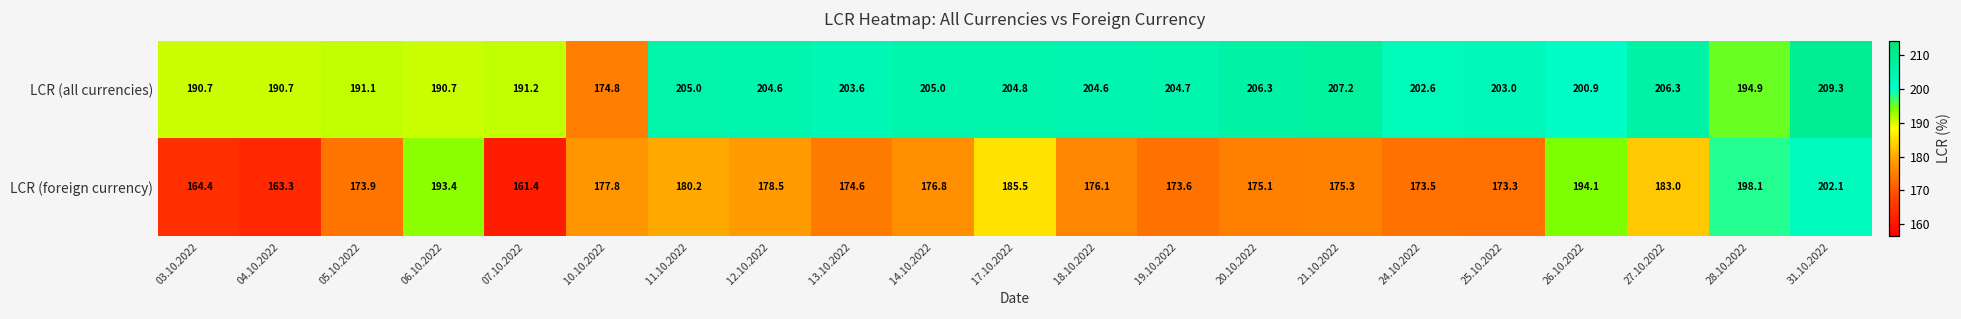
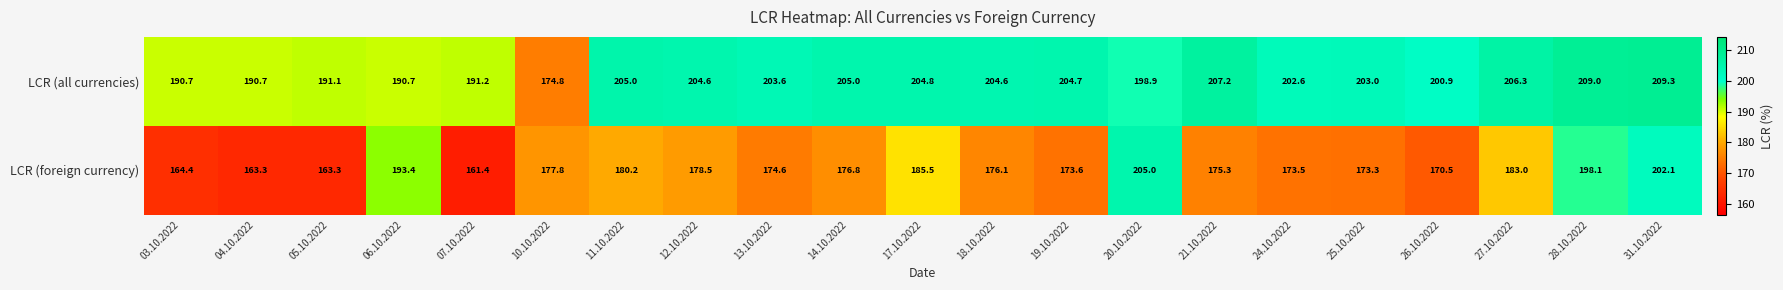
  {
    "LCR (all currencies)": {
      "03.10.2022": 190.7,
      "04.10.2022": 190.7,
      "05.10.2022": 191.1,
      "06.10.2022": 190.7,
      "07.10.2022": 191.2,
      "10.10.2022": 174.8,
      "11.10.2022": 205.0,
      "12.10.2022": 204.6,
      "13.10.2022": 203.6,
      "14.10.2022": 205.0,
      "17.10.2022": 204.8,
      "18.10.2022": 204.6,
      "19.10.2022": 204.7,
-     "20.10.2022": 206.3,
+     "20.10.2022": 198.9,
      "21.10.2022": 207.2,
      "24.10.2022": 202.6,
      "25.10.2022": 203.0,
      "26.10.2022": 200.9,
      "27.10.2022": 206.3,
-     "28.10.2022": 194.9,
+     "28.10.2022": 209.0,
      "31.10.2022": 209.3
    },
    "LCR (foreign currency)": {
      "03.10.2022": 164.4,
      "04.10.2022": 163.3,
-     "05.10.2022": 173.9,
+     "05.10.2022": 163.3,
      "06.10.2022": 193.4,
      "07.10.2022": 161.4,
      "10.10.2022": 177.8,
      "11.10.2022": 180.2,
      "12.10.2022": 178.5,
      "13.10.2022": 174.6,
      "14.10.2022": 176.8,
      "17.10.2022": 185.5,
      "18.10.2022": 176.1,
      "19.10.2022": 173.6,
-     "20.10.2022": 175.1,
+     "20.10.2022": 205.0,
      "21.10.2022": 175.3,
      "24.10.2022": 173.5,
      "25.10.2022": 173.3,
-     "26.10.2022": 194.1,
+     "26.10.2022": 170.5,
      "27.10.2022": 183.0,
      "28.10.2022": 198.1,
      "31.10.2022": 202.1
    }
  }
